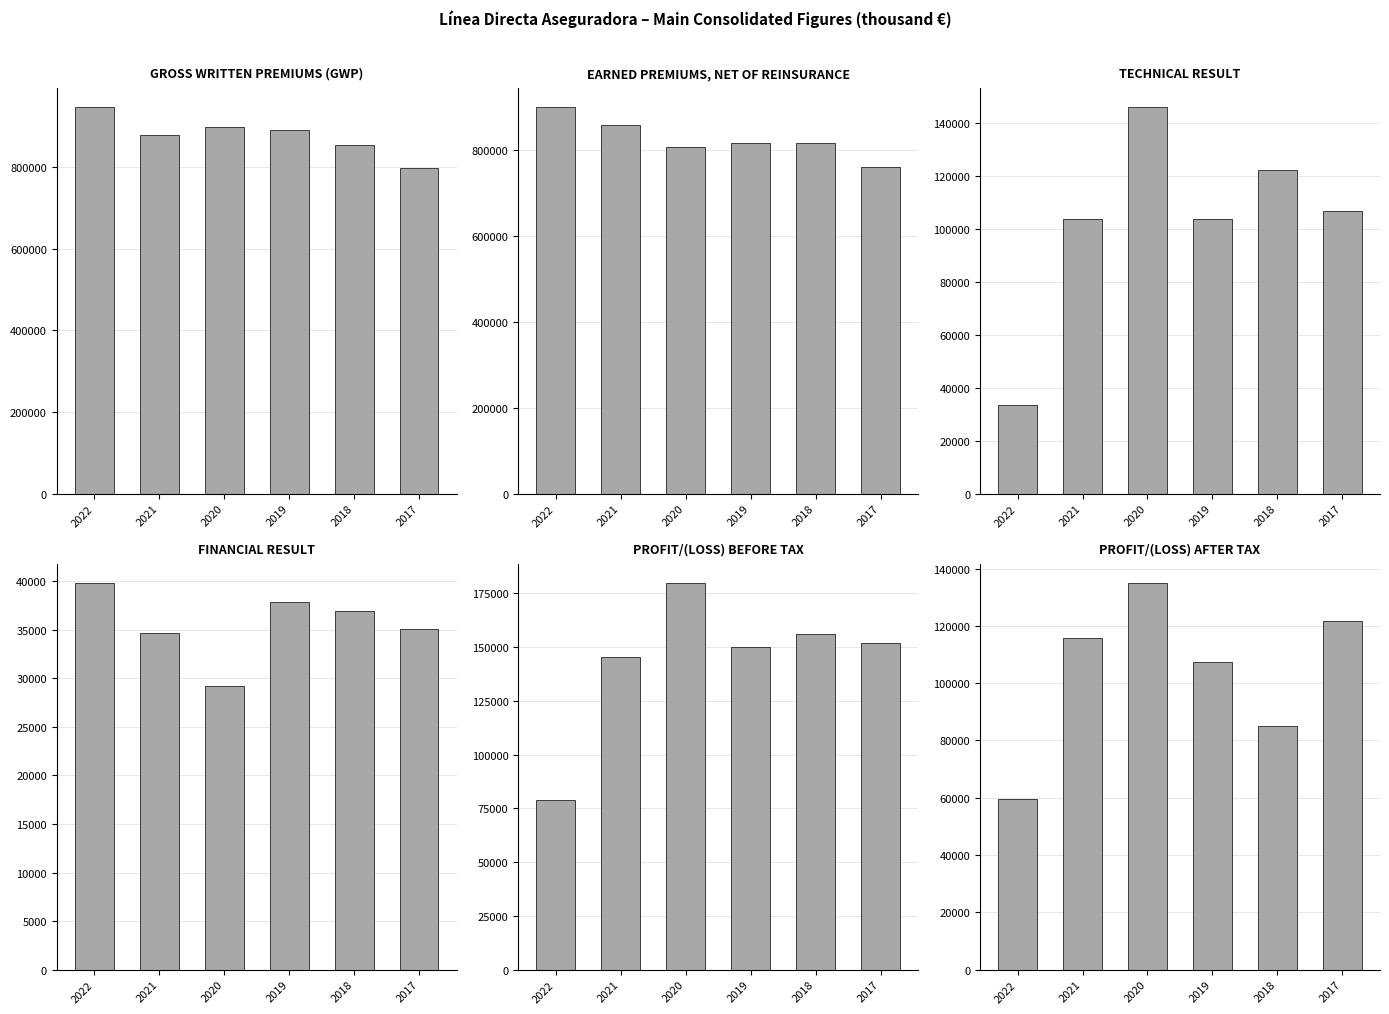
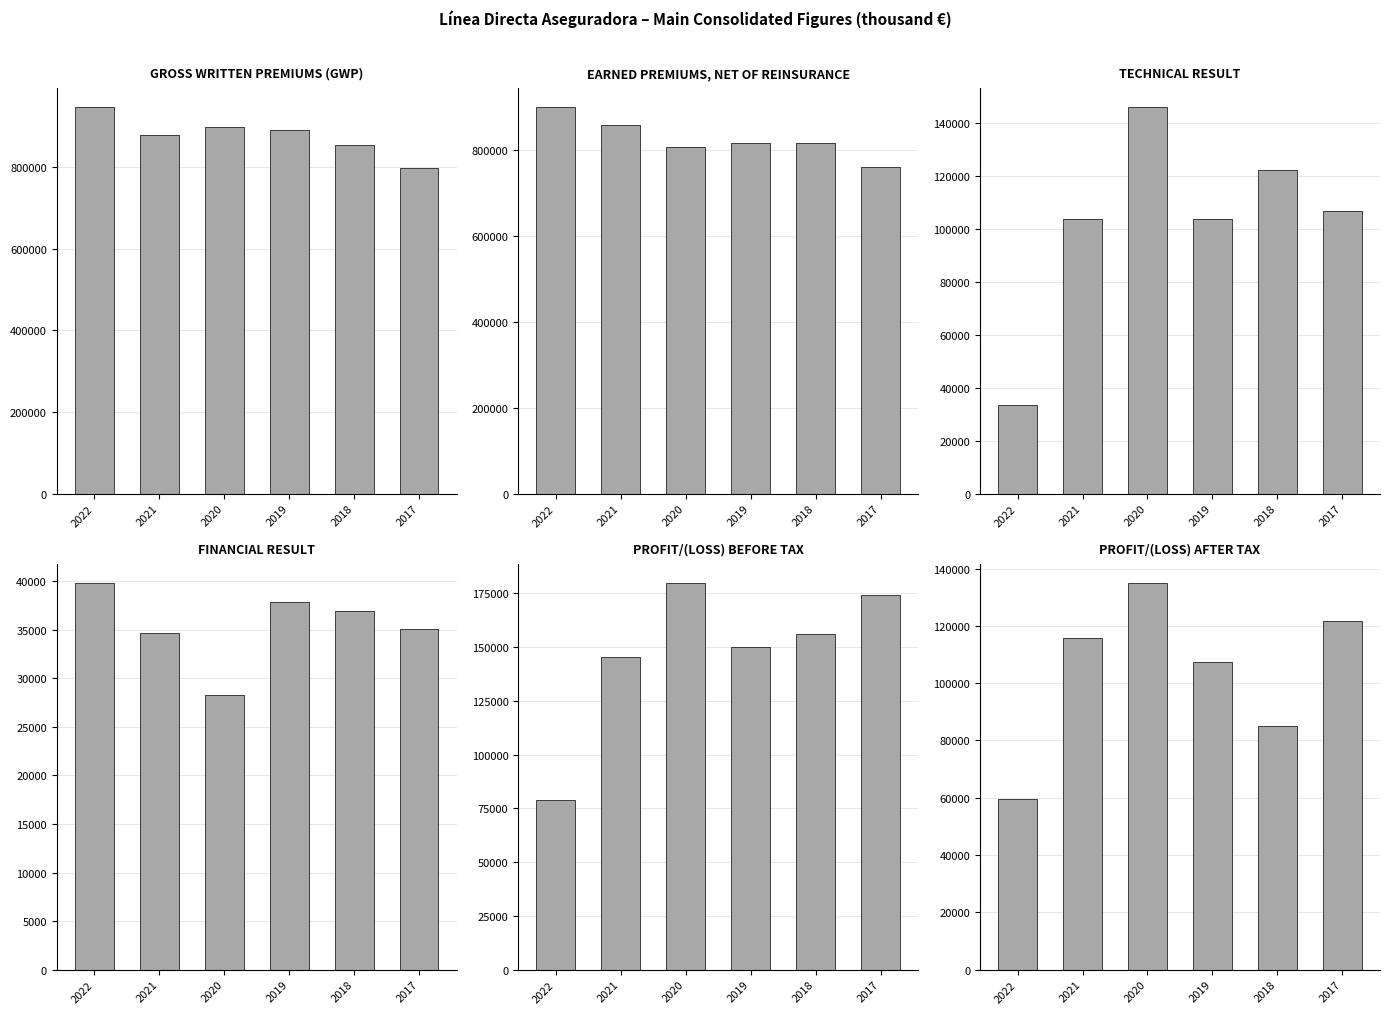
  {
    "GROSS WRITTEN PREMIUMS (GWP)": {
      "2022": 950000,
      "2021": 880000,
      "2020": 900000,
      "2019": 890000,
      "2018": 850000,
      "2017": 800000
    },
    "EARNED PREMIUMS, NET OF REINSURANCE": {
      "2022": 900000,
      "2021": 860000,
      "2020": 810000,
      "2019": 820000,
      "2018": 820000,
      "2017": 760000
    },
    "TECHNICAL RESULT": {
      "2022": 33000,
      "2021": 104000,
      "2020": 146000,
      "2019": 104000,
      "2018": 122000,
      "2017": 107000
    },
    "FINANCIAL RESULT": {
      "2022": 40000,
      "2021": 35000,
-     "2020": 29000,
+     "2020": 28000,
      "2019": 38000,
      "2018": 37000,
      "2017": 35000
    },
    "PROFIT/(LOSS) BEFORE TAX": {
      "2022": 79000,
      "2021": 145000,
      "2020": 180000,
      "2019": 150000,
      "2018": 156000,
-     "2017": 152000
+     "2017": 174000
    },
    "PROFIT/(LOSS) AFTER TAX": {
      "2022": 60000,
      "2021": 116000,
      "2020": 135000,
      "2019": 107000,
      "2018": 85000,
      "2017": 122000
    }
  }
